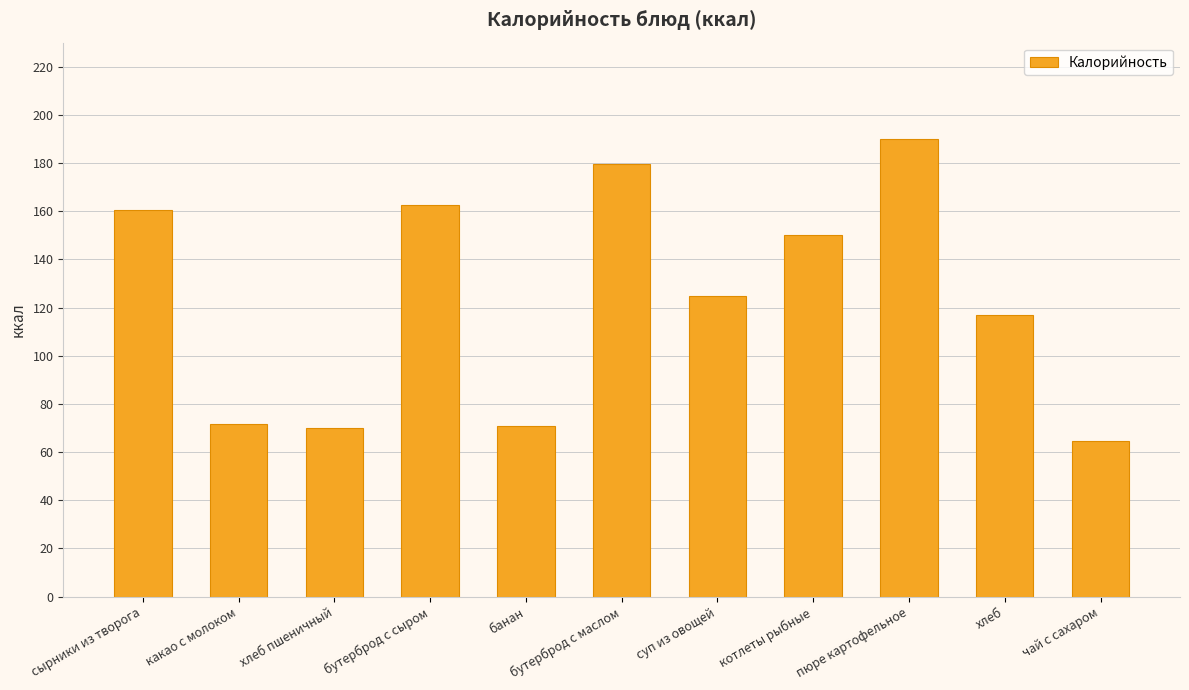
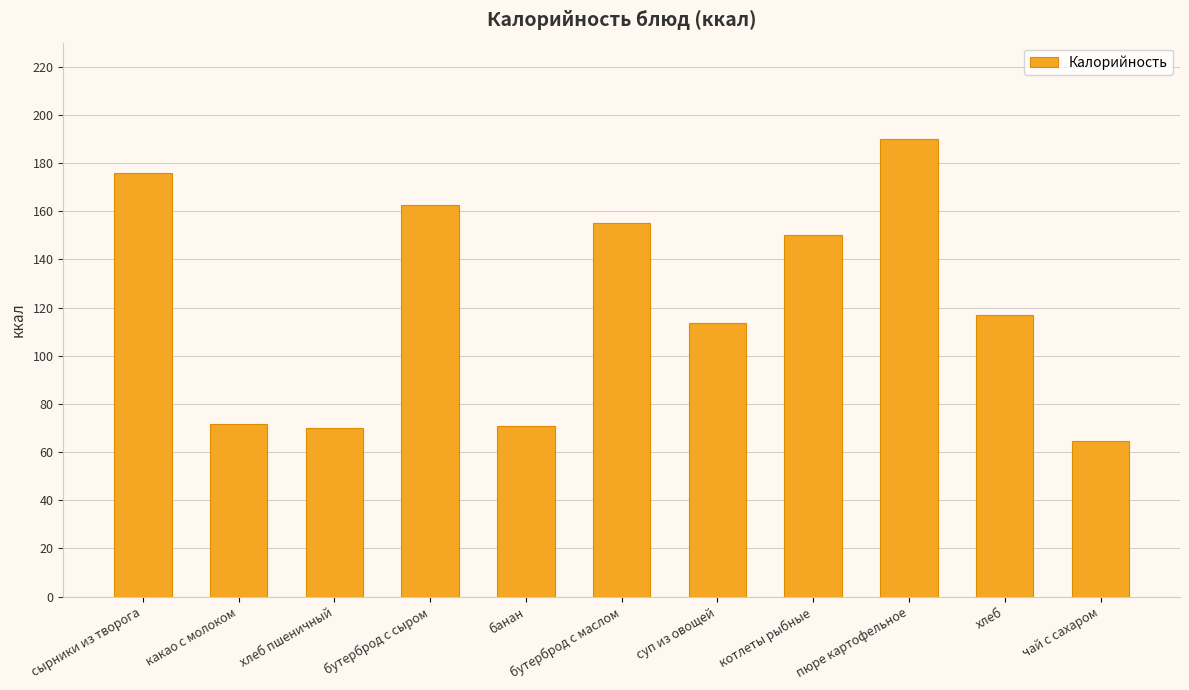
  {
-   "сырники из творога": 161,
+   "сырники из творога": 176,
    "какао с молоком": 72,
    "хлеб пшеничный": 70,
    "бутерброд с сыром": 163,
    "банан": 71,
-   "бутерброд с маслом": 180,
-   "суп из овощей": 125,
+   "бутерброд с маслом": 155,
+   "суп из овощей": 114,
    "котлеты рыбные": 150,
    "пюре картофельное": 190,
    "хлеб": 117,
    "чай с сахаром": 65
  }
